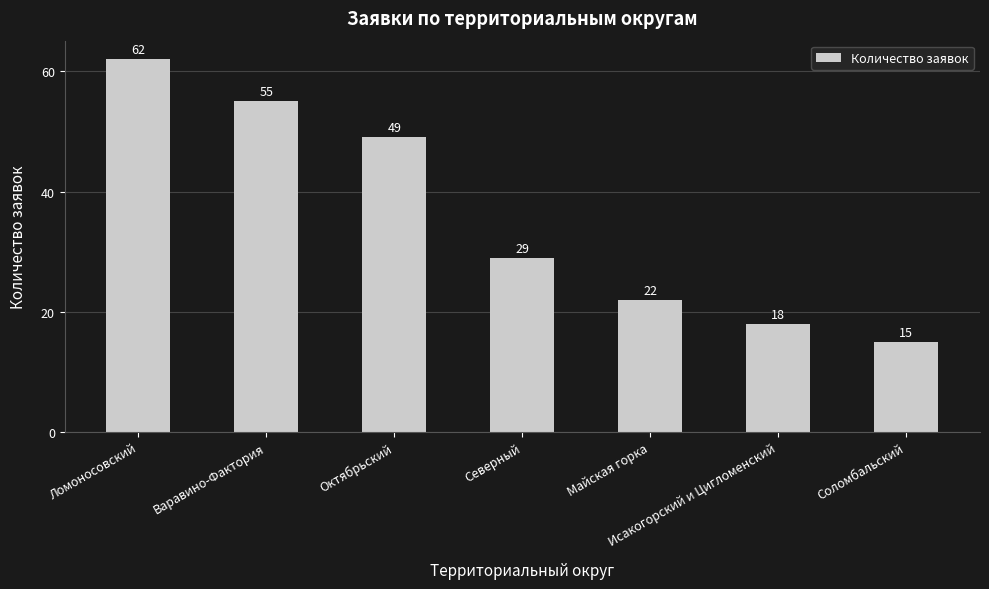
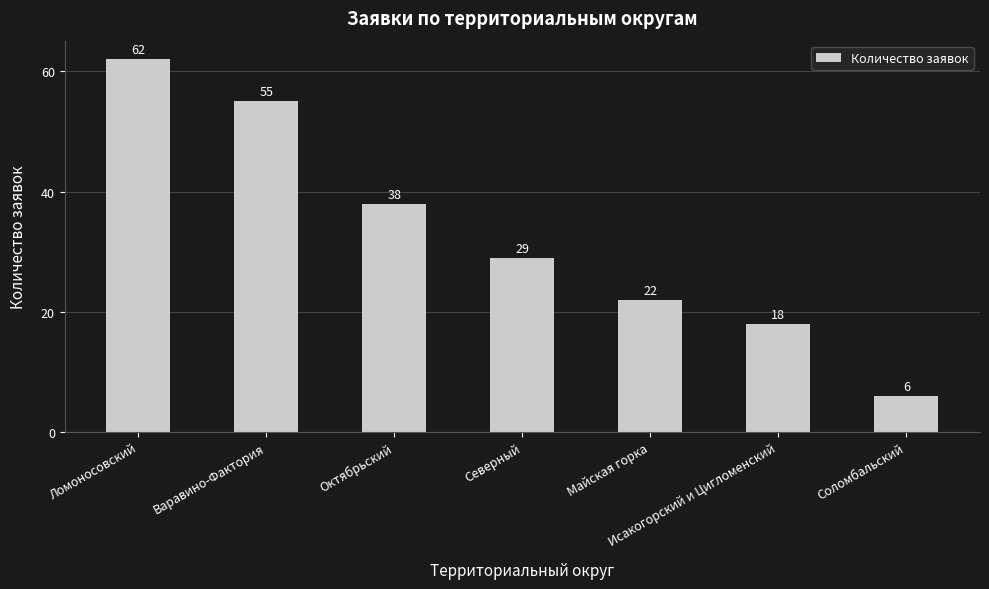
  {
    "Ломоносовский": 62,
    "Варавино-Фактория": 55,
-   "Октябрьский": 49,
+   "Октябрьский": 38,
    "Северный": 29,
    "Майская горка": 22,
    "Исакогорский и Цигломенский": 18,
-   "Соломбальский": 15
+   "Соломбальский": 6
  }
